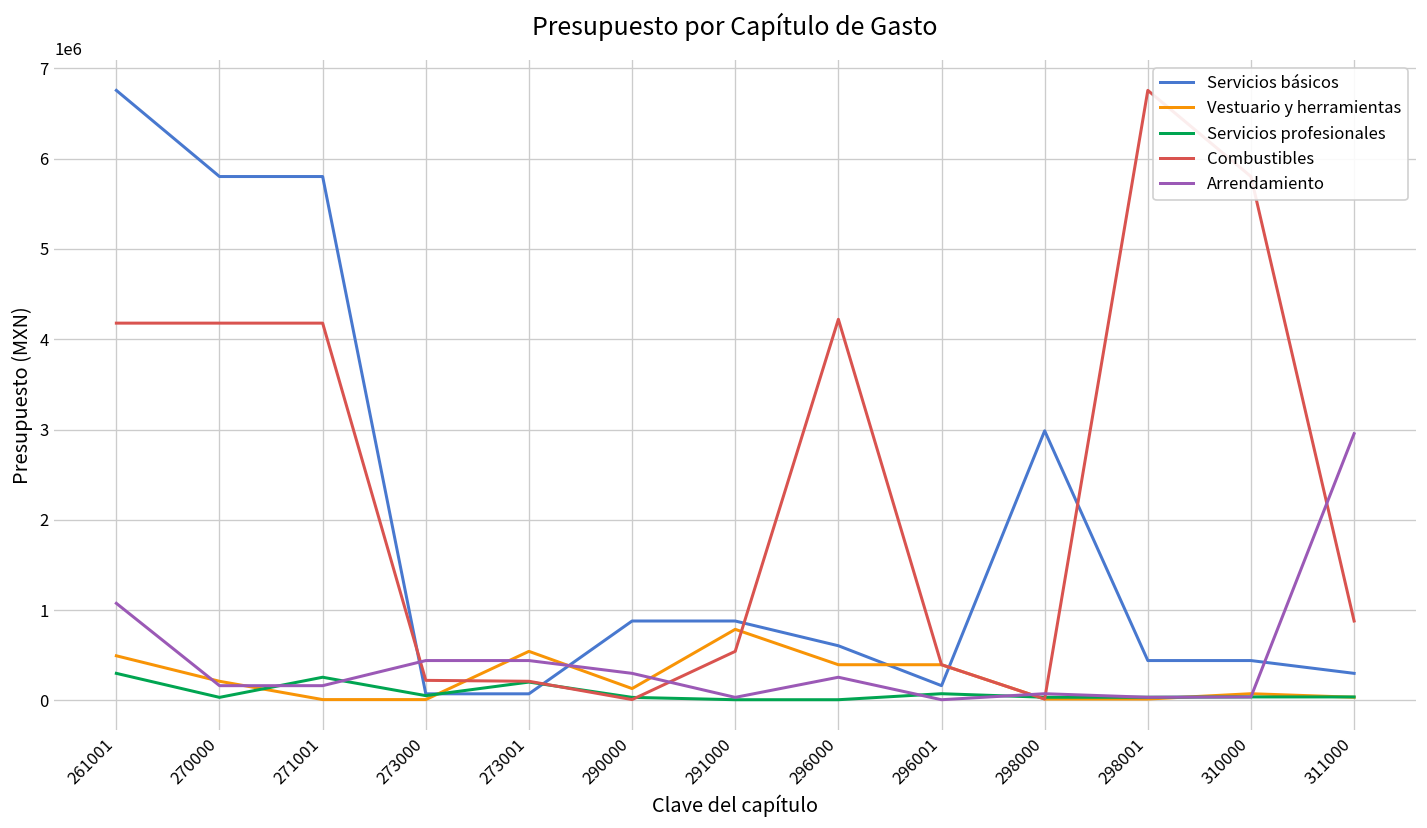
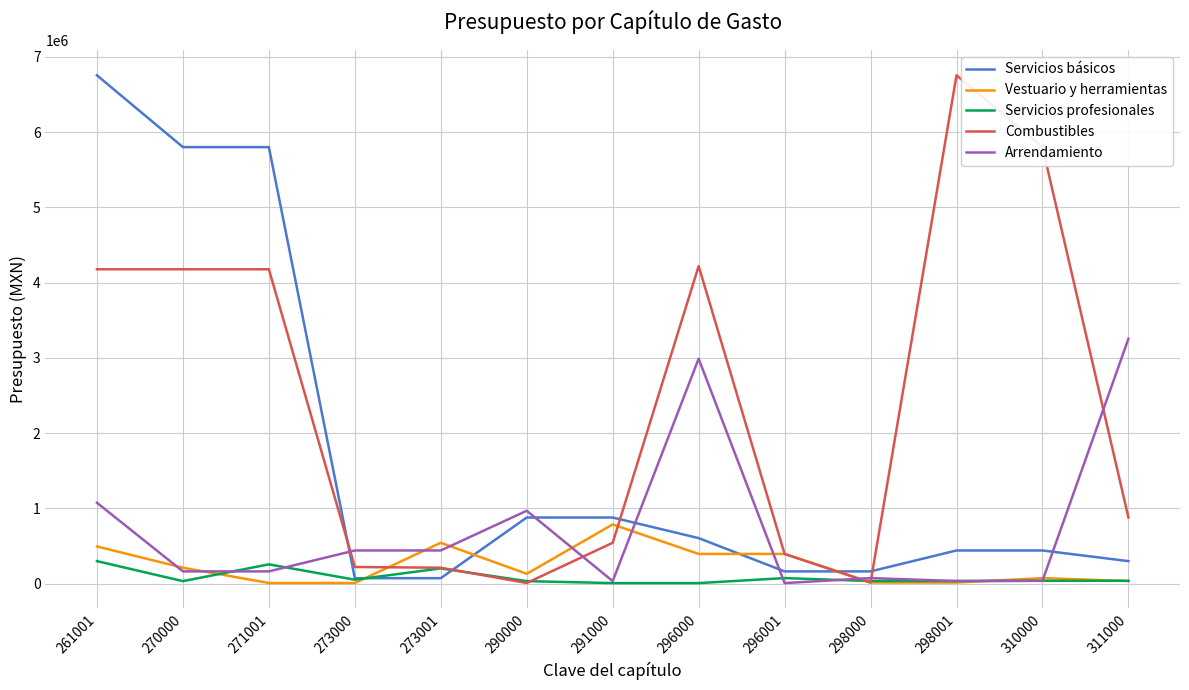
  {
    "Servicios básicos": {
      "261001": 6800000,
      "270000": 5800000,
      "271001": 5800000,
      "273001": 100000,
      "290000": 900000,
      "291000": 900000,
      "296000": 600000,
      "296001": 200000,
-     "298000": 3000000,
+     "298000": 200000,
      "298001": 400000,
      "310000": 400000,
      "311000": 300000
    },
    "Vestuario y herramientas": {
      "261001": 500000,
      "270000": 200000,
      "271001": 0,
      "273000": 0,
      "273001": 500000,
      "290000": 100000,
      "291000": 800000,
      "296000": 400000,
      "310000": 100000
    },
    "Servicios profesionales": {
      "261001": 300000,
      "270000": 0,
      "271001": 300000,
      "296000": 0,
      "296001": 100000
    },
    "Combustibles": {
      "261001": 4200000,
      "270000": 4200000,
      "271001": 4200000,
      "273000": 200000,
      "291000": 500000,
      "296000": 4200000,
      "298001": 6800000,
      "311000": 900000
    },
    "Arrendamiento": {
      "261001": 1100000,
      "270000": 200000,
      "271001": 200000,
      "273000": 400000,
      "273001": 400000,
-     "290000": 300000,
-     "296000": 300000,
+     "290000": 1000000,
+     "296000": 3000000,
      "296001": 0,
      "298000": 100000,
-     "311000": 3000000
+     "311000": 3300000
    }
  }
